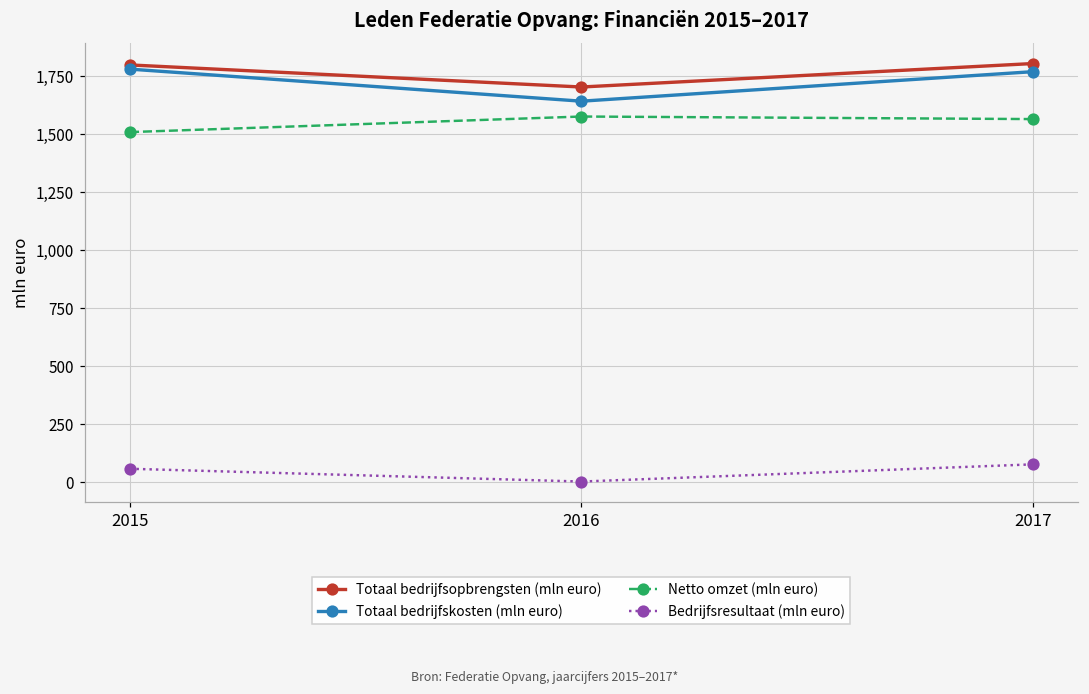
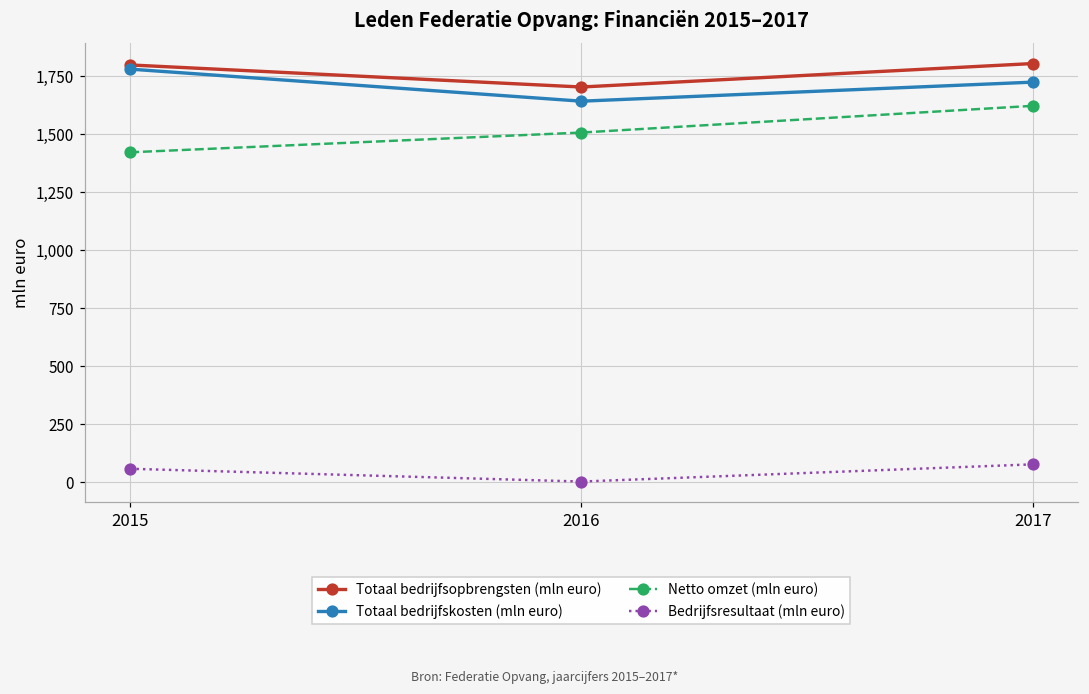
  {
    "Totaal bedrijfsopbrengsten (mln euro)": {
      "2015": "1,800",
      "2016": "1,700",
      "2017": "1,800"
    },
    "Totaal bedrijfskosten (mln euro)": {
      "2015": "1,780",
      "2016": "1,640",
-     "2017": "1,770"
+     "2017": "1,720"
    },
    "Netto omzet (mln euro)": {
-     "2015": "1,510",
-     "2016": "1,580",
-     "2017": "1,560"
+     "2015": "1,420",
+     "2016": "1,510",
+     "2017": "1,620"
    },
    "Bedrijfsresultaat (mln euro)": {
      "2015": "60",
      "2016": "0",
      "2017": "80"
    }
  }
